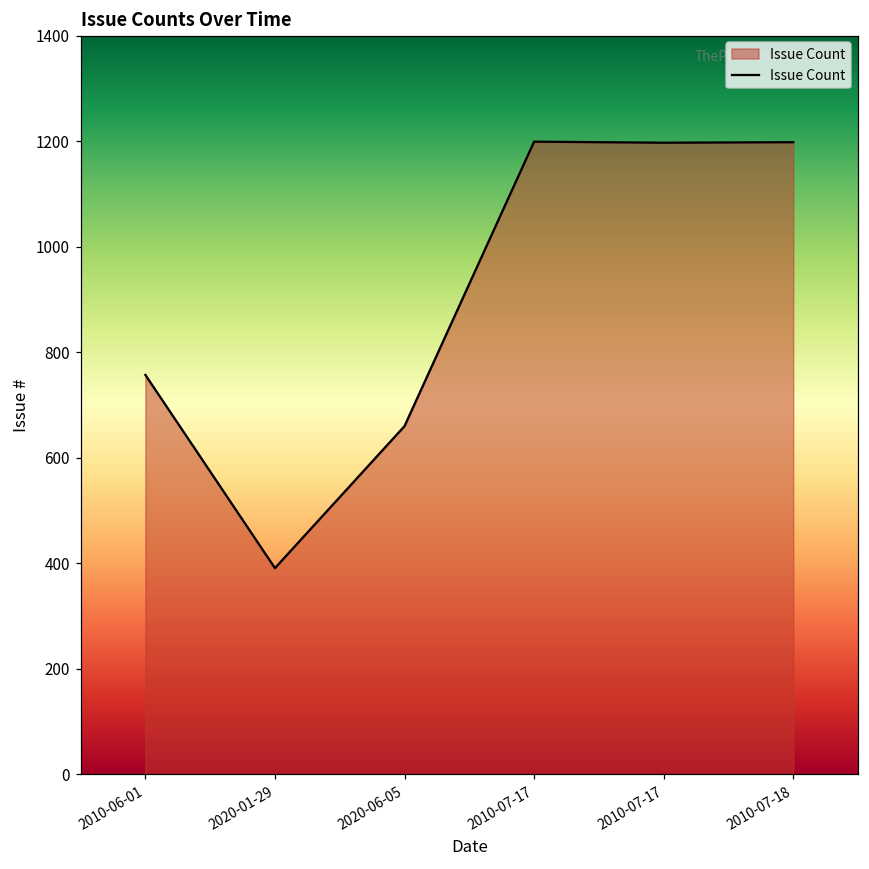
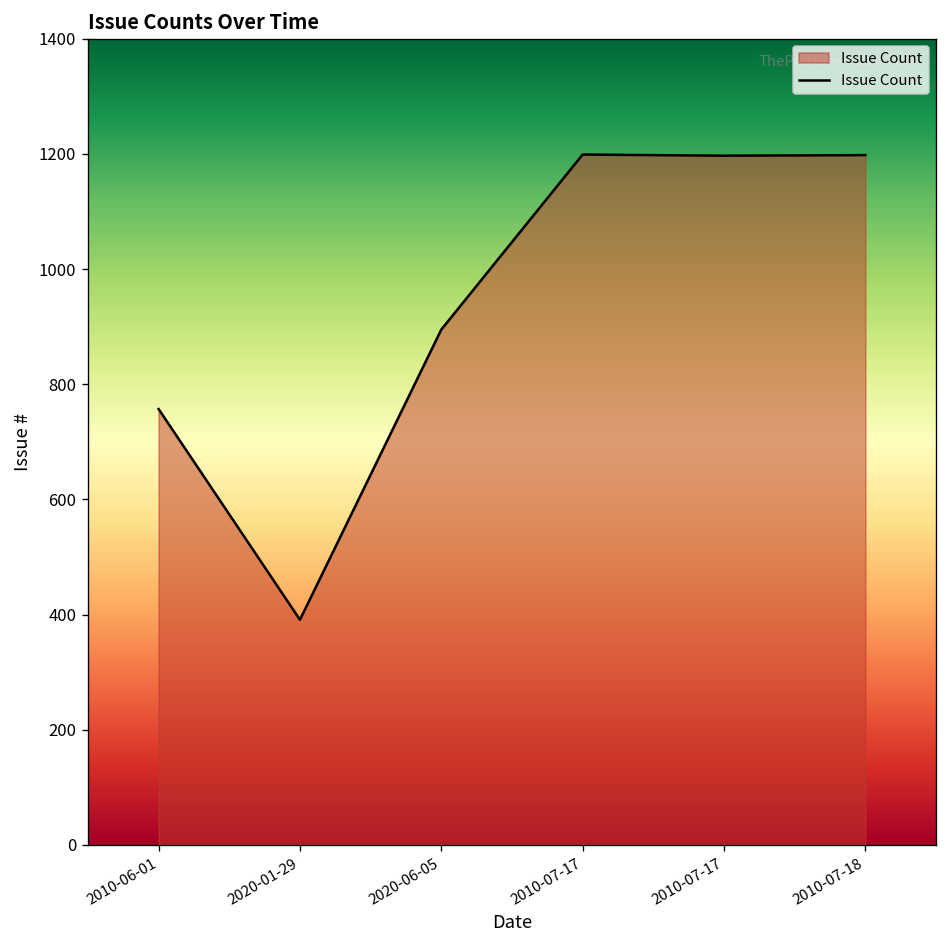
  {
    "2010-06-01": 760,
    "2020-01-29": 390,
-   "2020-06-05": 660,
+   "2020-06-05": 900,
    "2010-07-18": 1200
  }
